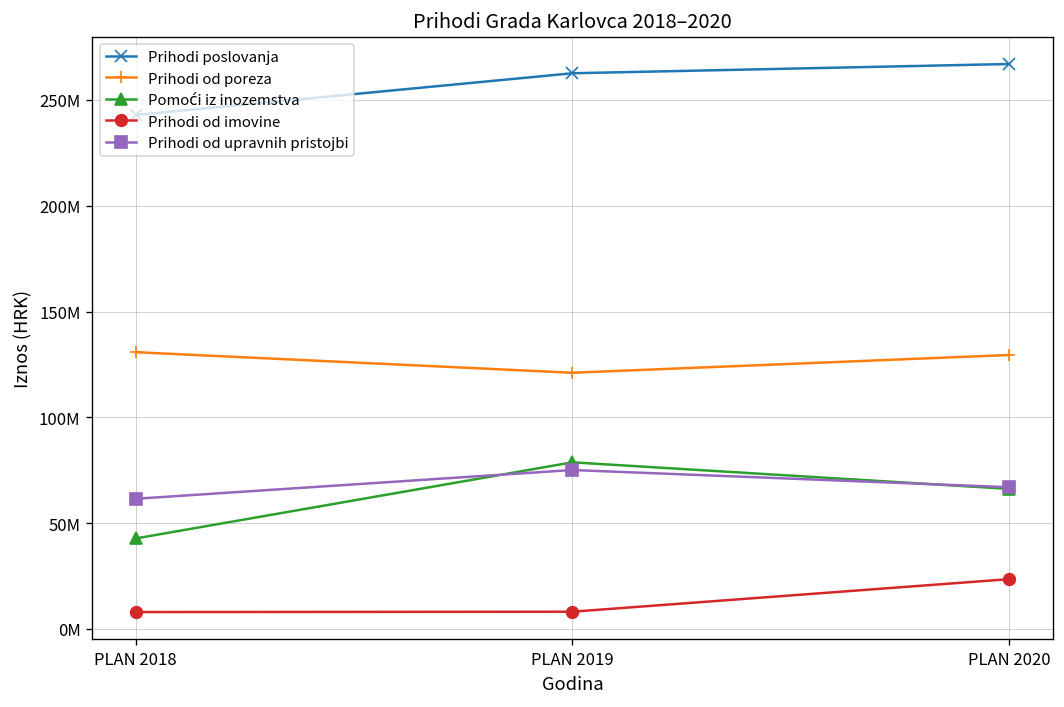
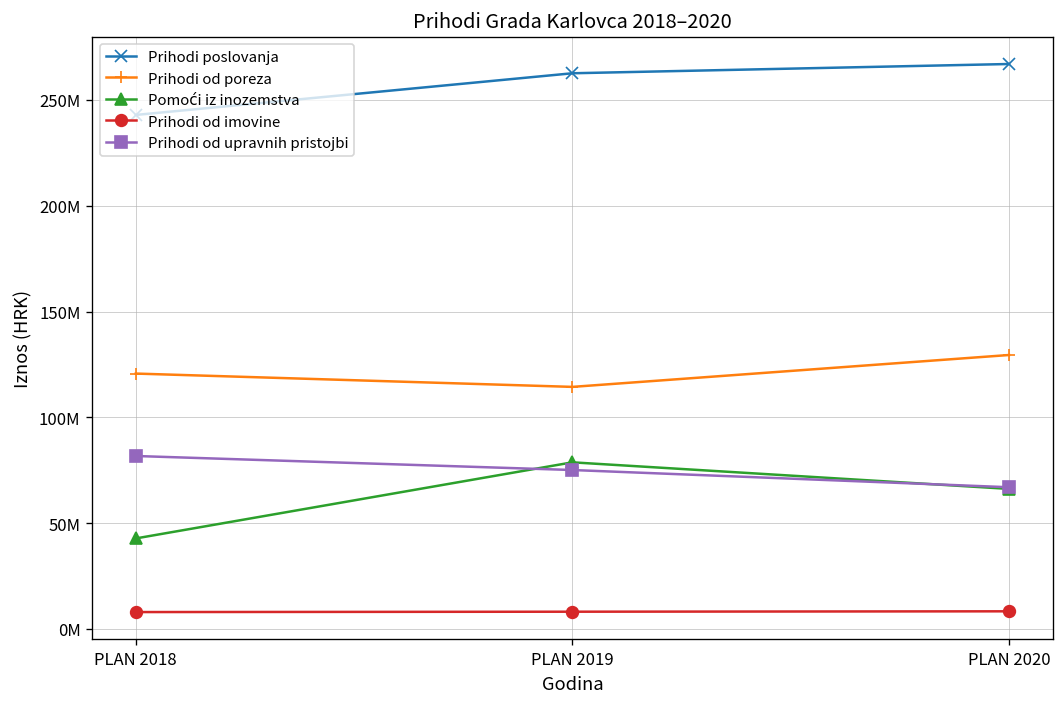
  {
    "Prihodi poslovanja": {
      "PLAN 2019": 263000000,
      "PLAN 2020": 267000000
    },
    "Prihodi od poreza": {
-     "PLAN 2018": 131000000,
-     "PLAN 2019": 121000000,
+     "PLAN 2018": 121000000,
+     "PLAN 2019": 114000000,
      "PLAN 2020": 129000000
    },
    "Pomoći iz inozemstva": {
      "PLAN 2018": 43000000,
      "PLAN 2019": 79000000
    },
    "Prihodi od imovine": {
      "PLAN 2018": 8000000,
      "PLAN 2019": 8000000,
-     "PLAN 2020": 24000000
+     "PLAN 2020": 8000000
    },
    "Prihodi od upravnih pristojbi": {
-     "PLAN 2018": 62000000,
+     "PLAN 2018": 82000000,
      "PLAN 2019": 75000000
    }
  }
